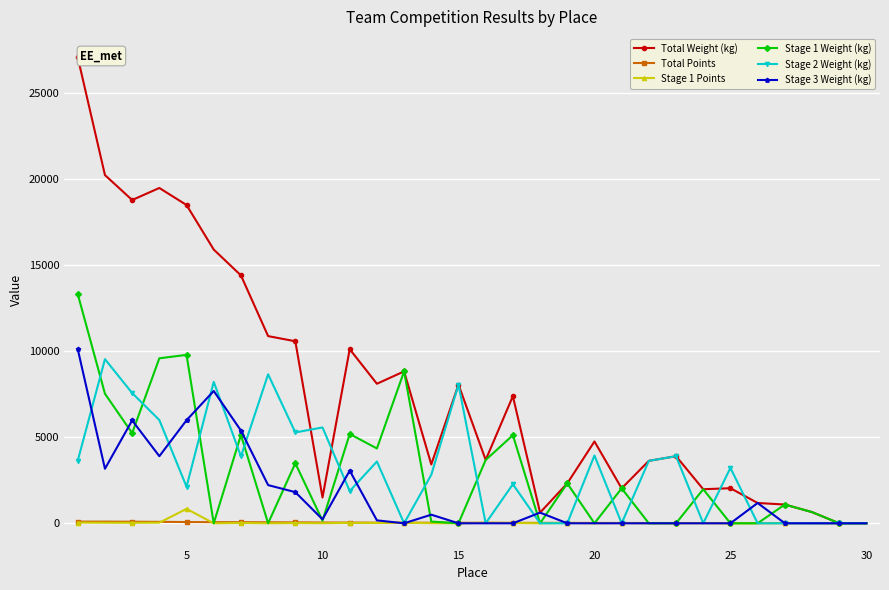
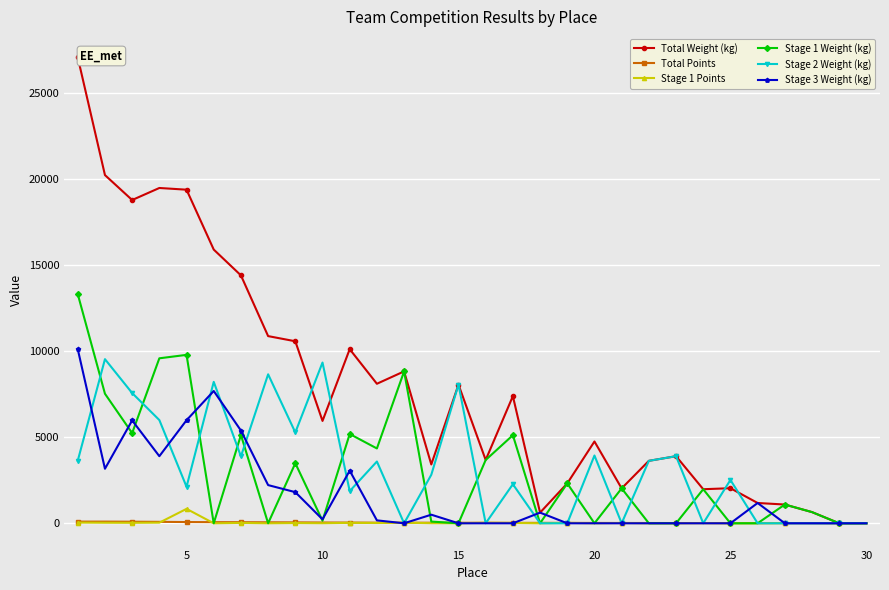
  {
    "Total Weight (kg)": {
-     "5": 18500,
-     "10": 1500,
+     "5": 19400,
+     "10": 6000,
      "20": 4800,
      "25": 2000
    },
    "Total Points": {
      "5": 100
    },
    "Stage 1 Points": {
      "5": 800
    },
    "Stage 1 Weight (kg)": {
      "5": 9800
    },
    "Stage 2 Weight (kg)": {
      "5": 2100,
-     "10": 5600,
+     "10": 9300,
      "20": 3900,
-     "25": 3200
+     "25": 2500
    },
    "Stage 3 Weight (kg)": {
      "5": 6000
    }
  }
